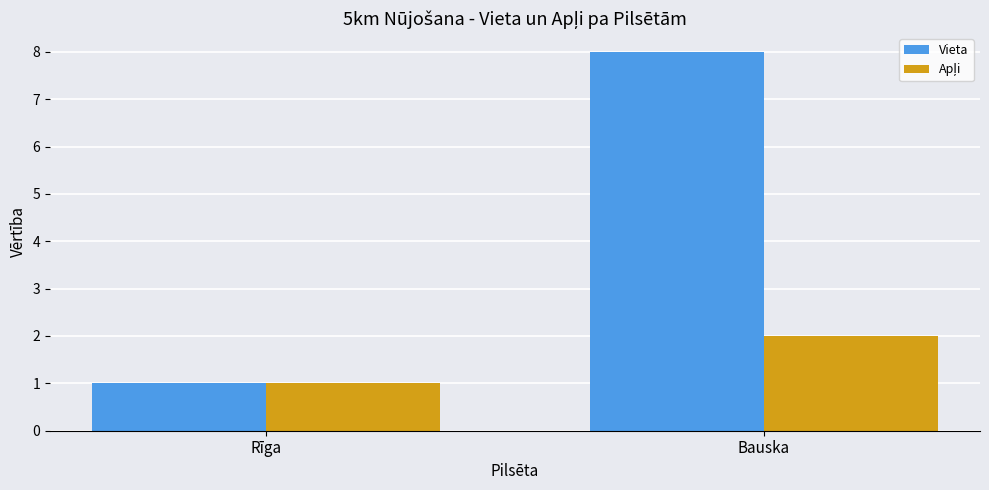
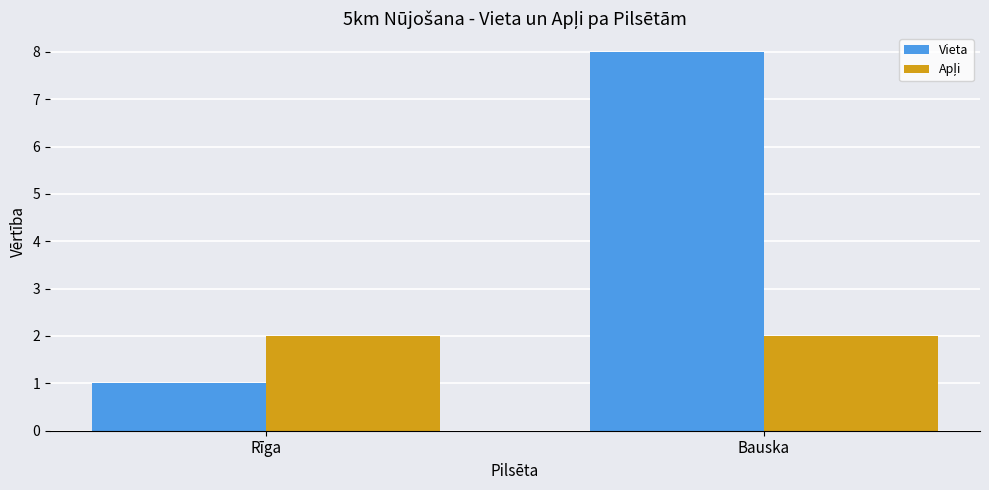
  {
    "Vieta": {
      "Rīga": 1,
      "Bauska": 8
    },
    "Apļi": {
-     "Rīga": 1,
+     "Rīga": 2,
      "Bauska": 2
    }
  }
